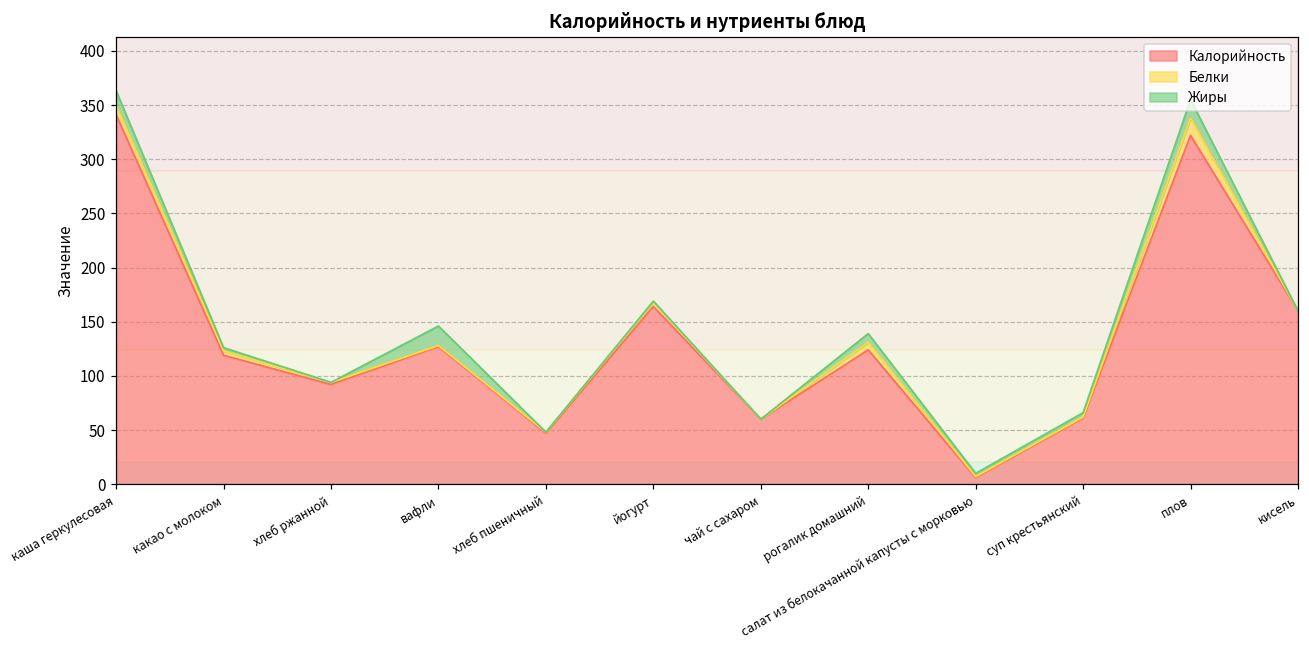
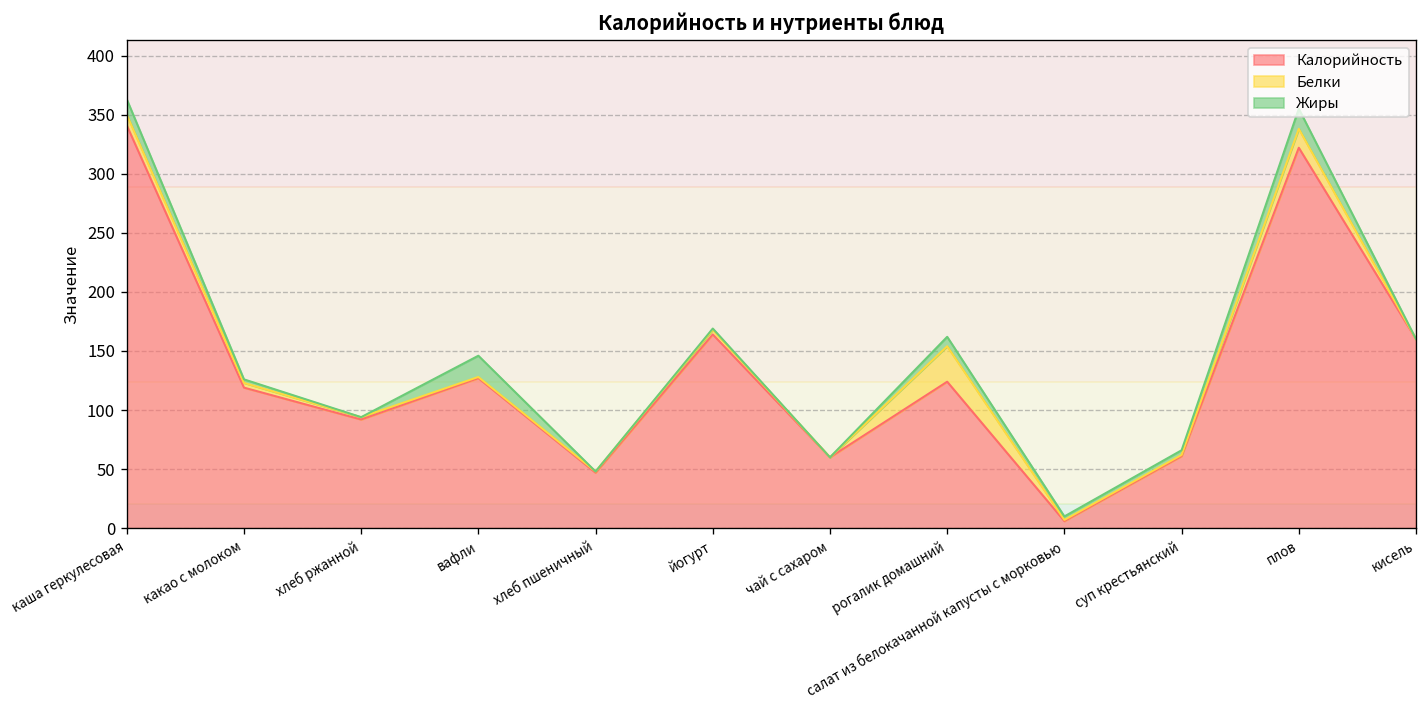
  {
    "Калорийность": {
      "каша геркулесовая": 340,
      "какао с молоком": 120,
      "йогурт": 160,
      "рогалик домашний": 120,
      "плов": 320
    },
    "Белки": {
      "каша геркулесовая": 10,
      "какао с молоком": 0,
-     "рогалик домашний": 10,
+     "рогалик домашний": 30,
      "плов": 20
    },
    "Жиры": {
      "каша геркулесовая": 10,
      "какао с молоком": 0,
      "вафли": 20,
      "рогалик домашний": 10,
      "салат из белокачанной капусты с морковью": 0,
      "суп крестьянский": 0
    }
  }
